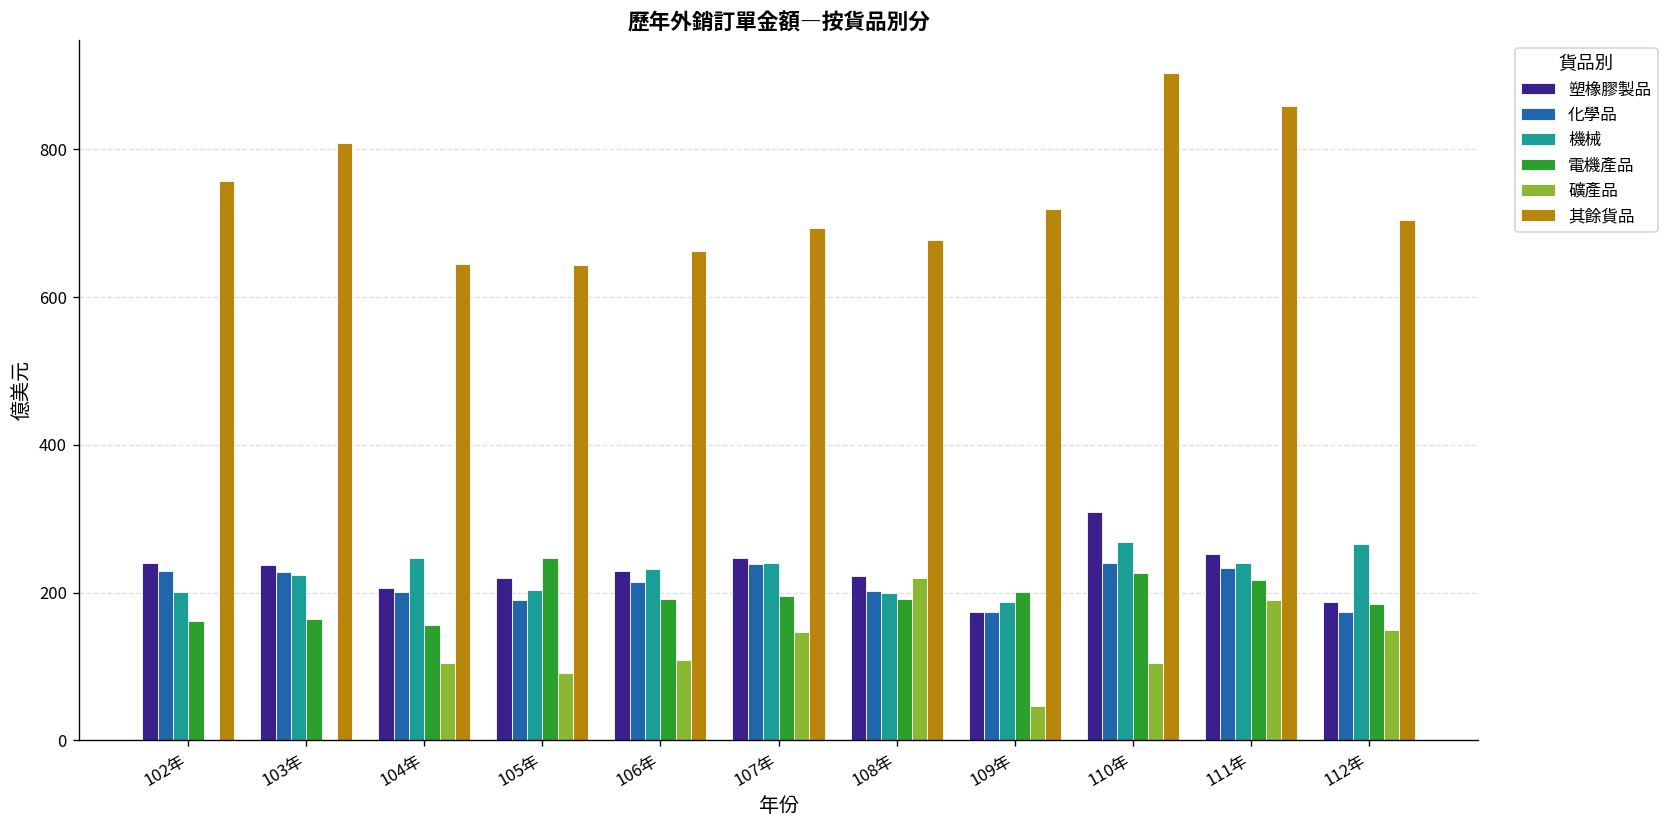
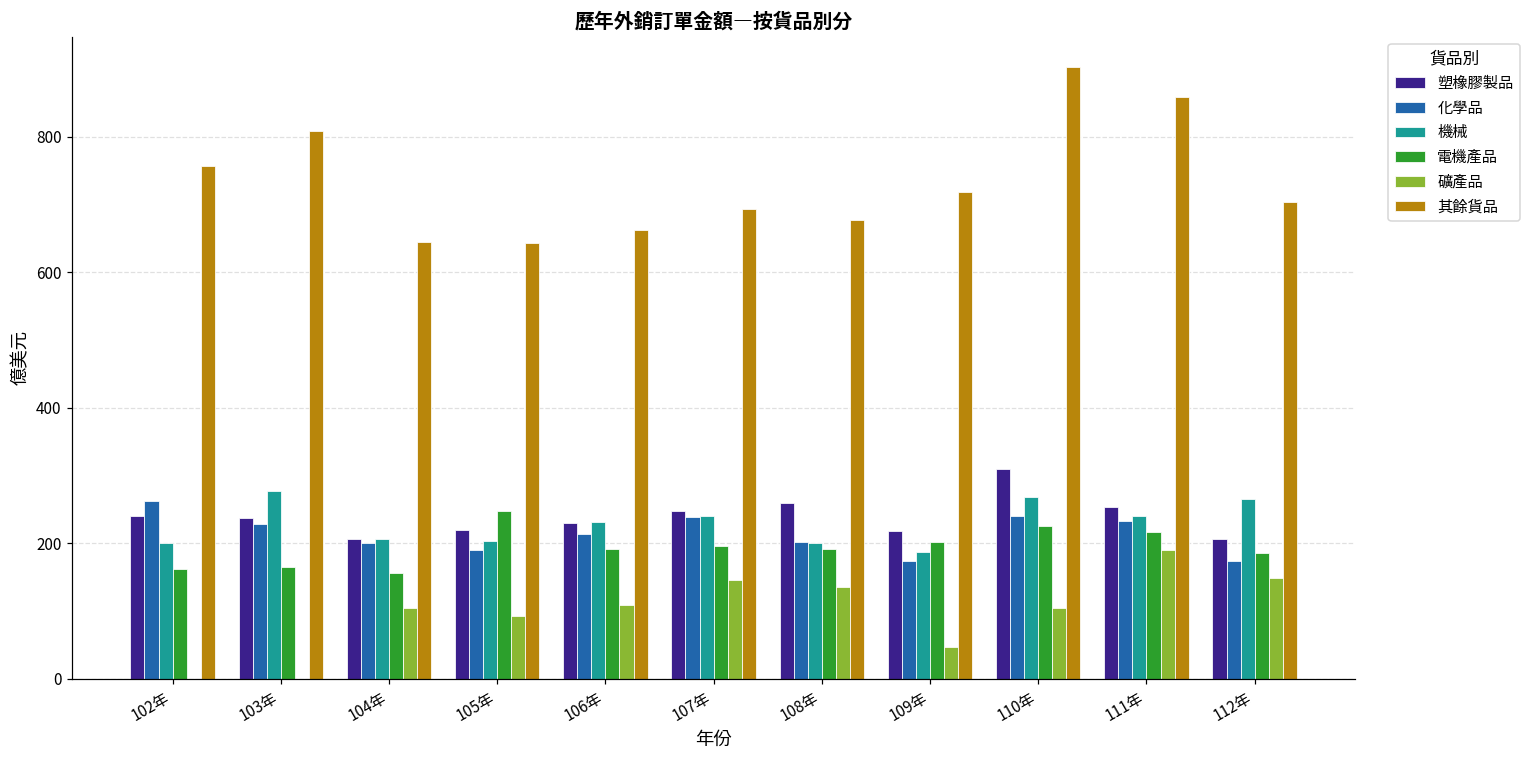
  {
    "塑橡膠製品": {
      "102年": 240,
      "103年": 240,
      "104年": 210,
      "105年": 220,
      "106年": 230,
      "107年": 250,
-     "108年": 220,
-     "109年": 170,
+     "108年": 260,
+     "109年": 220,
      "110年": 310,
      "111年": 250,
-     "112年": 190
+     "112年": 210
    },
    "化學品": {
-     "102年": 230,
+     "102年": 260,
      "103年": 230,
      "104年": 200,
      "105年": 190,
      "106年": 210,
      "107年": 240,
      "108年": 200,
      "109年": 170,
      "110年": 240,
      "111年": 230,
      "112年": 170
    },
    "機械": {
      "102年": 200,
-     "103年": 220,
-     "104年": 250,
+     "103年": 280,
+     "104年": 210,
      "105年": 200,
      "106年": 230,
      "107年": 240,
      "108年": 200,
      "109年": 190,
      "110年": 270,
      "111年": 240,
      "112年": 270
    },
    "電機產品": {
      "102年": 160,
      "103年": 160,
      "104年": 160,
      "105年": 250,
      "106年": 190,
      "107年": 200,
      "108年": 190,
      "109年": 200,
      "110年": 230,
      "111年": 220,
      "112年": 190
    },
    "礦產品": {
      "102年": 0,
      "103年": 0,
      "104年": 100,
      "105年": 90,
      "106年": 110,
      "107年": 150,
-     "108年": 220,
+     "108年": 140,
      "109年": 50,
      "110年": 110,
      "111年": 190,
      "112年": 150
    },
    "其餘貨品": {
      "102年": 760,
      "103年": 810,
      "104年": 640,
      "105年": 640,
      "106年": 660,
      "107年": 690,
      "108年": 680,
      "109年": 720,
      "110年": 900,
      "111年": 860,
      "112年": 700
    }
  }
